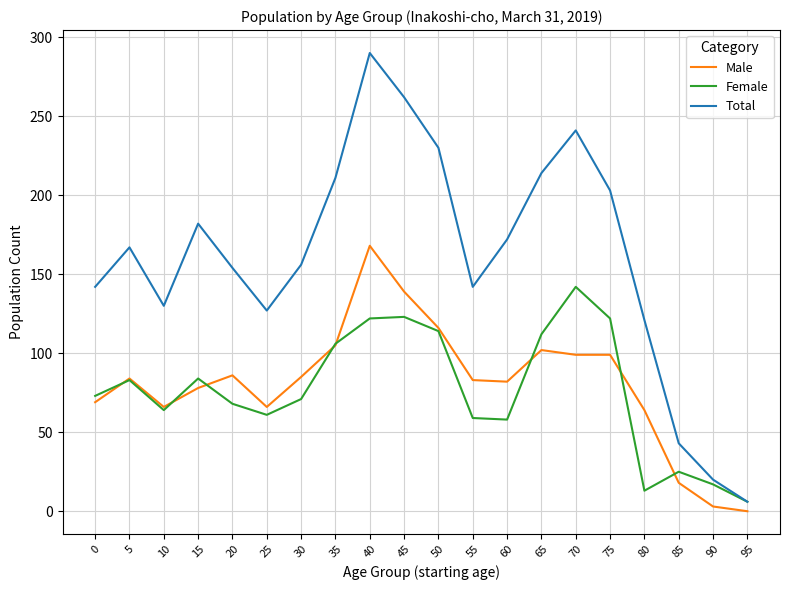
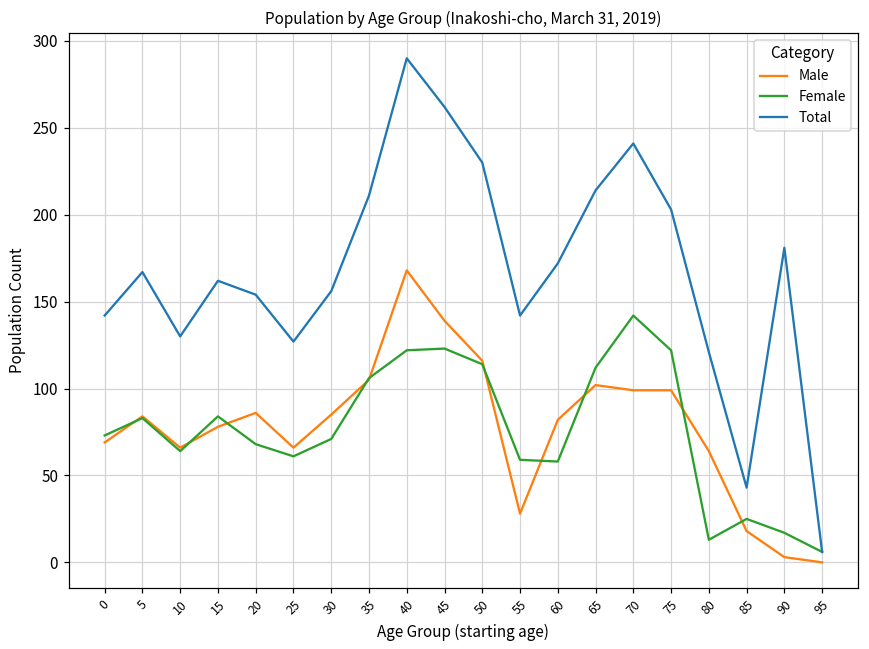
  {
    "Male": {
      "0": 69,
      "10": 66,
      "15": 78,
      "20": 86,
      "25": 66,
      "30": 85,
      "40": 168,
      "45": 139,
      "50": 116,
-     "55": 83,
+     "55": 28,
      "60": 82,
      "65": 102,
      "70": 99,
      "75": 99,
      "80": 64,
      "85": 18,
      "90": 3,
      "95": 0
    },
    "Female": {
      "0": 73,
      "10": 64,
      "15": 84,
      "20": 68,
      "25": 61,
      "30": 71,
      "40": 122,
      "45": 123,
      "50": 114,
      "55": 59,
      "60": 58,
      "65": 112,
      "70": 142,
      "75": 122,
      "80": 13,
      "85": 25,
      "90": 17
    },
    "Total": {
      "0": 142,
      "5": 167,
      "10": 130,
-     "15": 182,
+     "15": 162,
      "20": 154,
      "25": 127,
      "30": 156,
      "35": 211,
      "40": 290,
      "45": 262,
      "50": 230,
      "55": 142,
      "60": 172,
      "65": 214,
      "70": 241,
      "75": 203,
      "80": 121,
      "85": 43,
-     "90": 20
+     "90": 181
    }
  }
